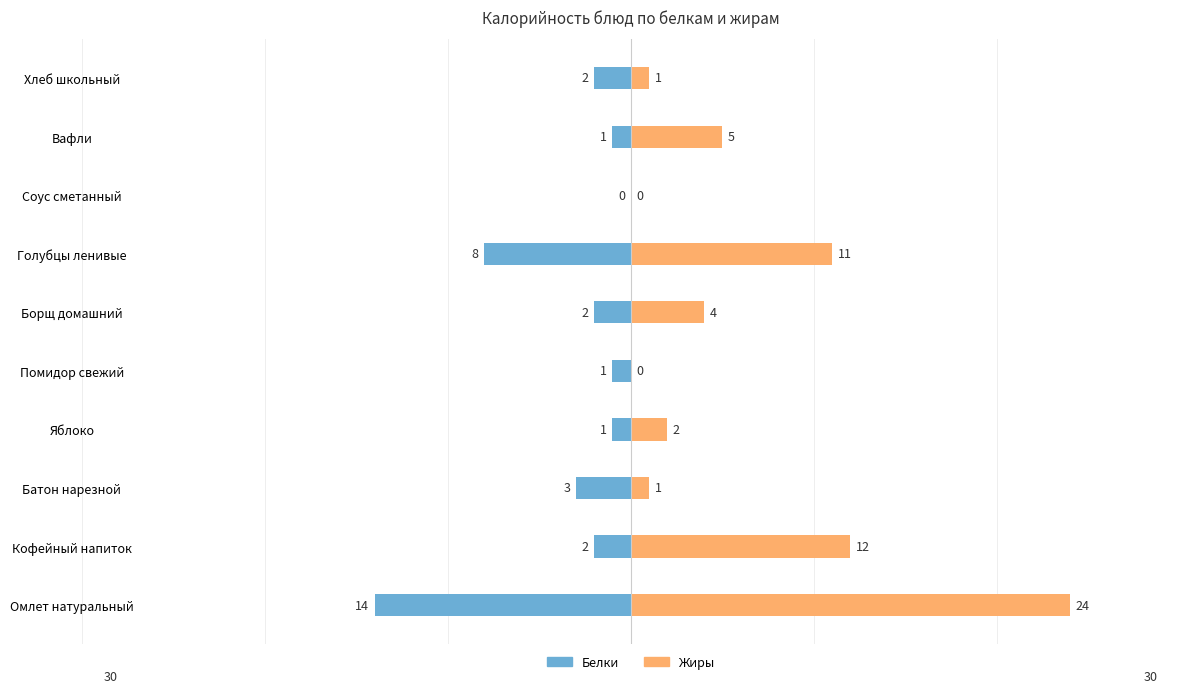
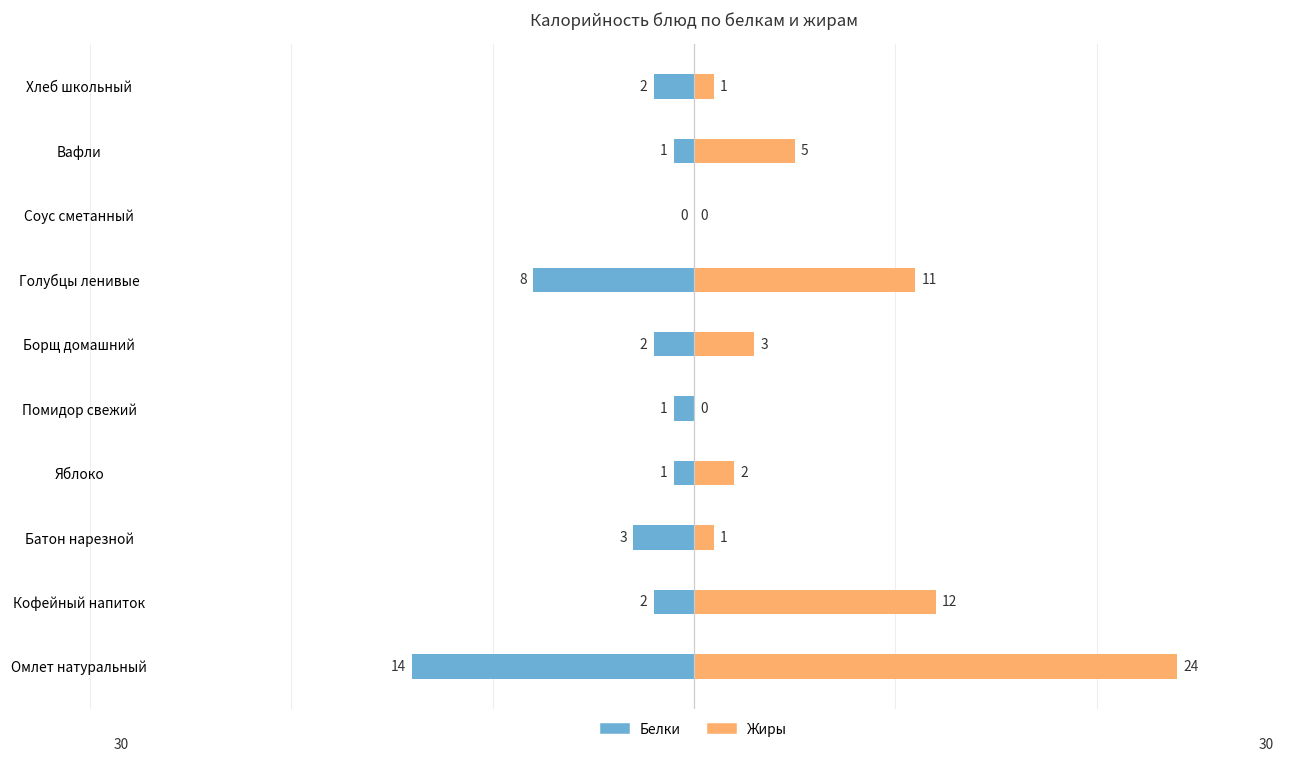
  {
    "Белки": {
      "Соус сметанный": 0
    },
    "Жиры": {
      "Хлеб школьный": 1,
      "Вафли": 5,
      "Соус сметанный": 0,
      "Голубцы ленивые": 11,
-     "Борщ домашний": 4,
+     "Борщ домашний": 3,
      "Помидор свежий": 0,
      "Яблоко": 2,
      "Батон нарезной": 1,
      "Кофейный напиток": 12,
      "Омлет натуральный": 24
    }
  }
